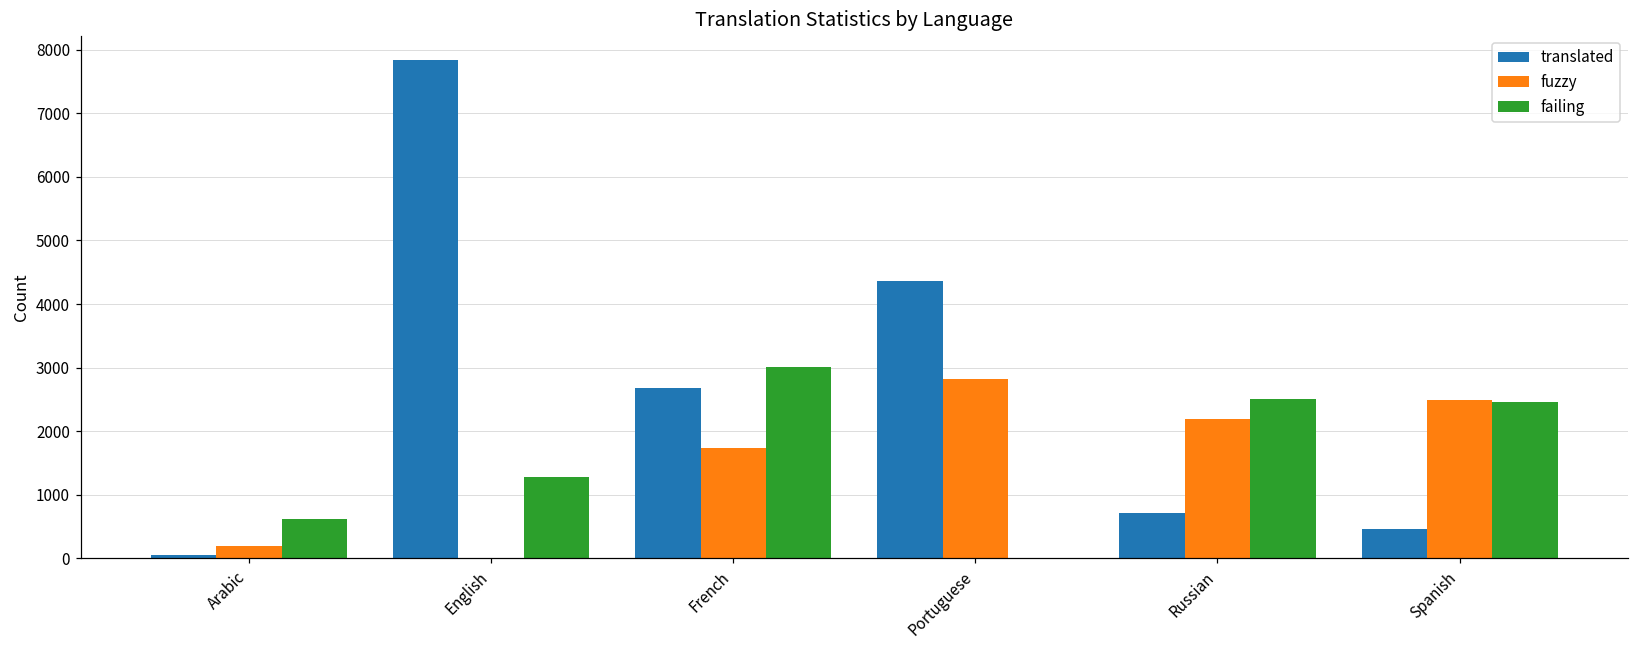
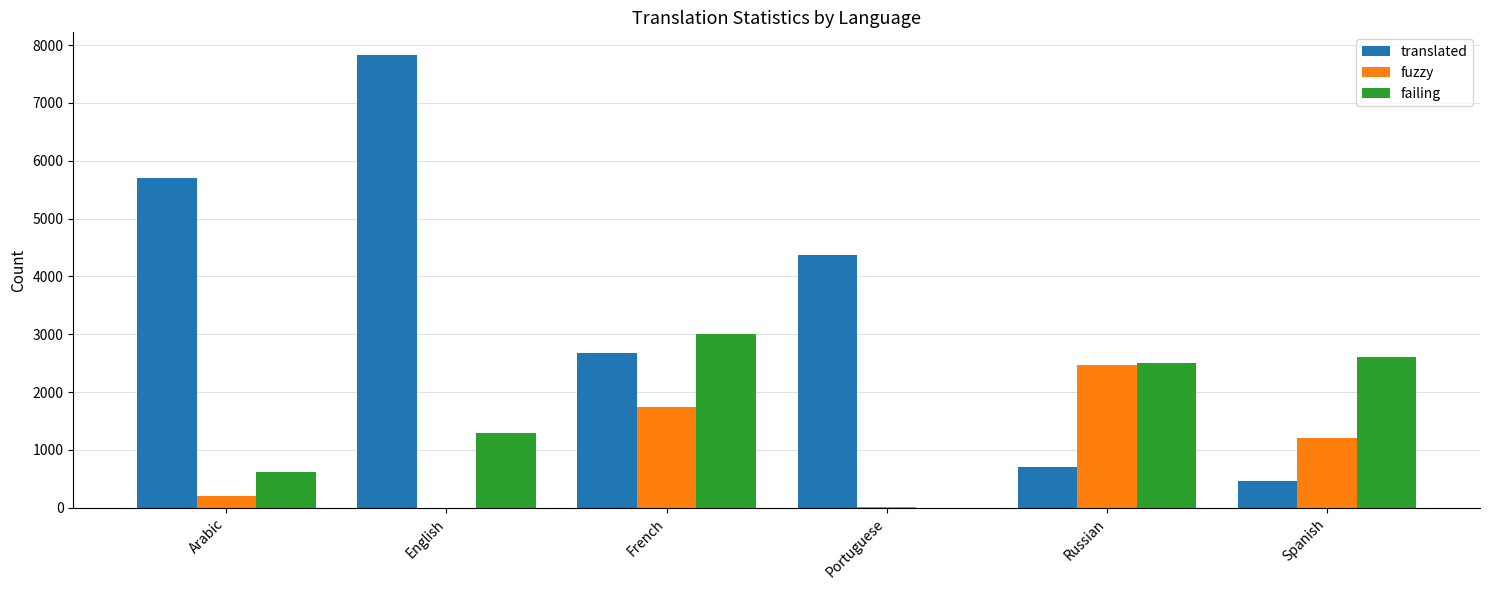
  {
    "translated": {
-     "Arabic": 100,
+     "Arabic": 5700,
      "English": 7800,
      "French": 2700,
      "Portuguese": 4400,
      "Russian": 700,
      "Spanish": 500
    },
    "fuzzy": {
      "Arabic": 200,
      "English": 0,
      "French": 1700,
-     "Portuguese": 2800,
-     "Russian": 2200,
-     "Spanish": 2500
+     "Portuguese": 0,
+     "Russian": 2500,
+     "Spanish": 1200
    },
    "failing": {
      "Arabic": 600,
      "English": 1300,
      "French": 3000,
      "Portuguese": 0,
      "Russian": 2500,
-     "Spanish": 2500
+     "Spanish": 2600
    }
  }
